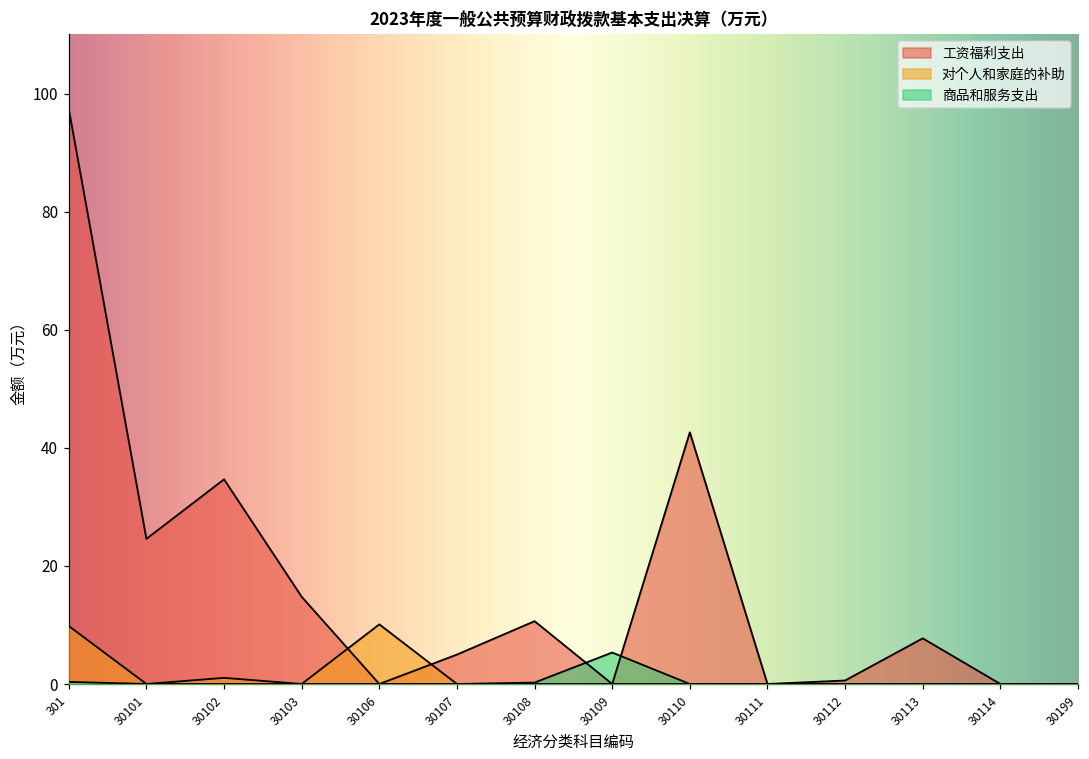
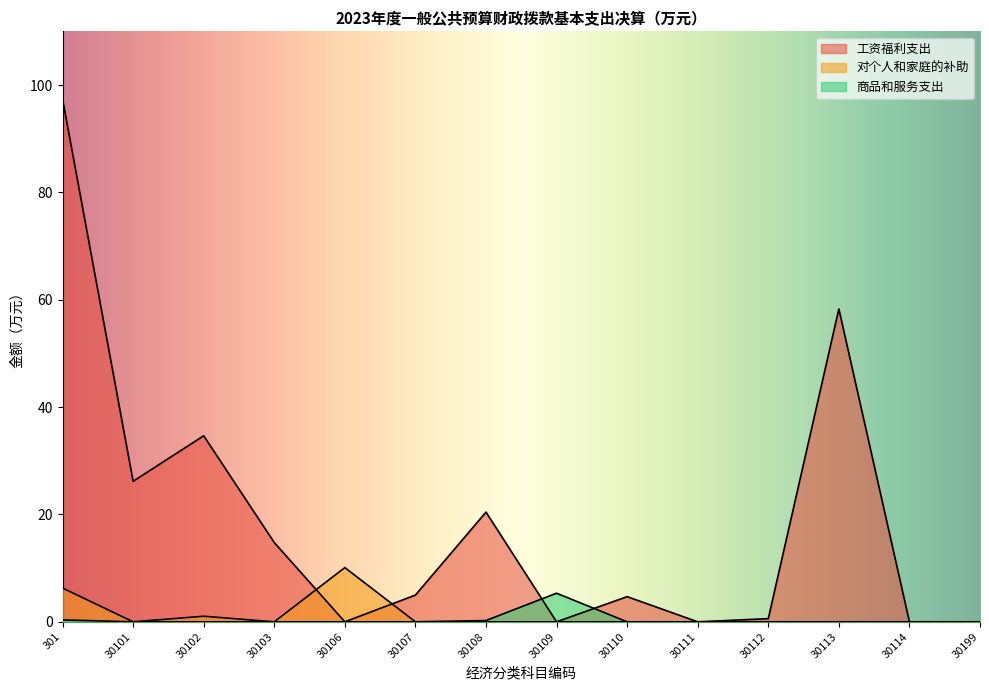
  {
    "工资福利支出": {
      "301": 97,
-     "30101": 25,
+     "30101": 26,
      "30102": 35,
      "30103": 15,
      "30107": 5,
-     "30108": 11,
-     "30110": 43,
+     "30108": 20,
+     "30110": 5,
      "30112": 1,
-     "30113": 8
+     "30113": 58
    },
    "对个人和家庭的补助": {
-     "301": 10,
+     "301": 6,
      "30102": 1,
      "30106": 10
    },
    "商品和服务支出": {
      "301": 0,
      "30102": 0,
      "30109": 5
    }
  }
